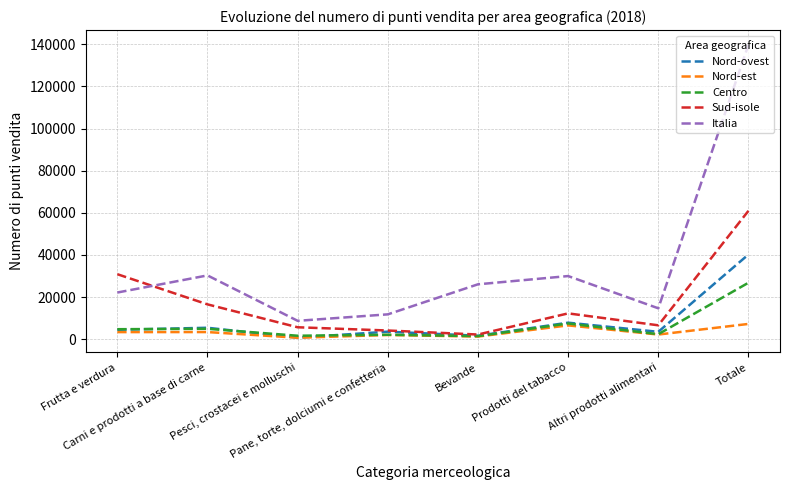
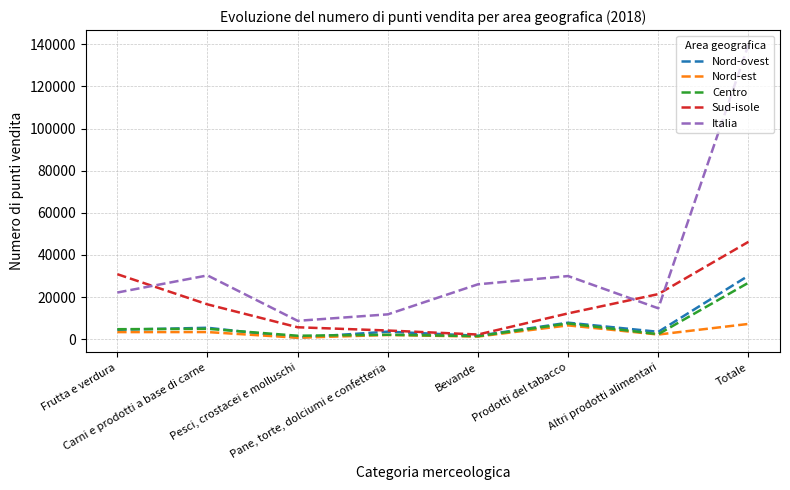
  {
    "Nord-ovest": {
-     "Totale": 40000
+     "Totale": 30000
    },
    "Nord-est": {
      "Carni e prodotti a base di carne": 3000,
      "Totale": 7000
    },
    "Centro": {
      "Totale": 27000
    },
    "Sud-isole": {
      "Frutta e verdura": 31000,
      "Carni e prodotti a base di carne": 17000,
      "Pesci, crostacei e molluschi": 6000,
      "Prodotti del tabacco": 12000,
-     "Altri prodotti alimentari": 7000,
-     "Totale": 61000
+     "Altri prodotti alimentari": 21000,
+     "Totale": 46000
    },
    "Italia": {
      "Frutta e verdura": 22000,
      "Carni e prodotti a base di carne": 30000,
      "Pesci, crostacei e molluschi": 9000,
      "Pane, torte, dolciumi e confetteria": 12000,
      "Bevande": 26000,
      "Prodotti del tabacco": 30000,
      "Altri prodotti alimentari": 15000
    }
  }
